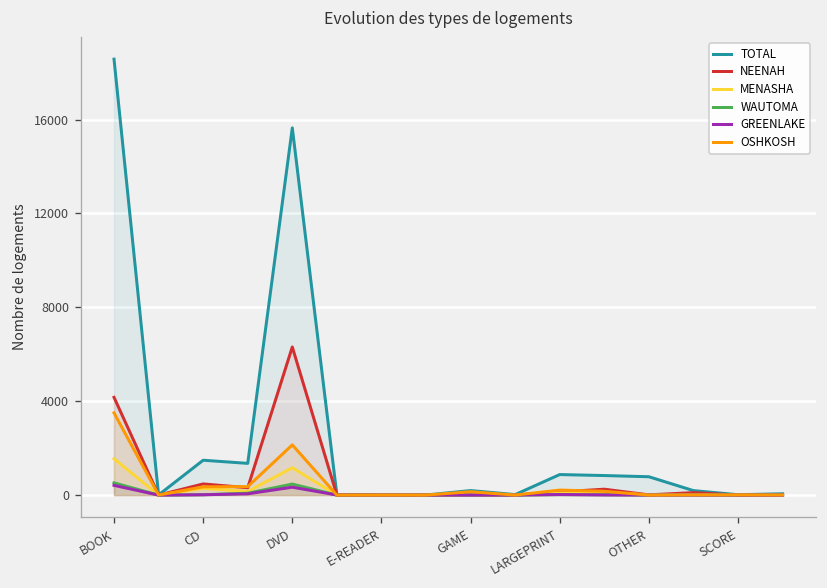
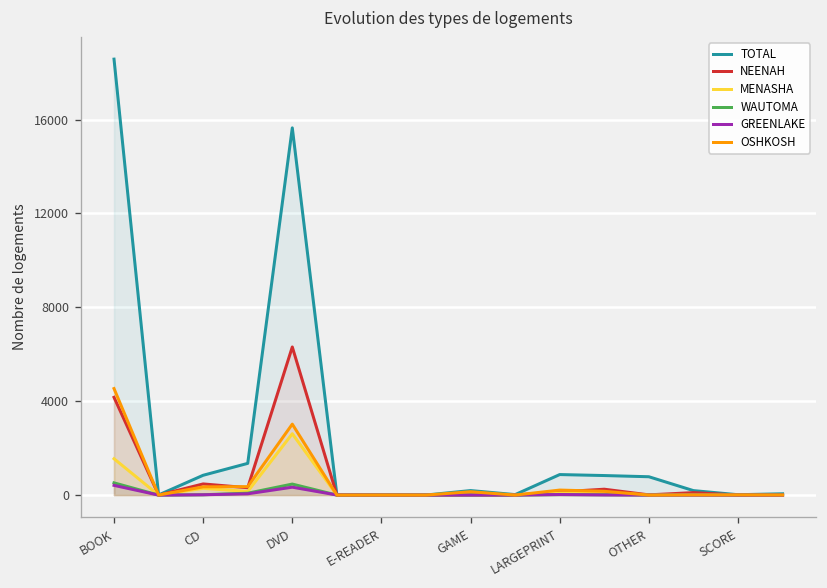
  {
    "TOTAL": {
      "BOOK": 18600,
-     "CD": 1500,
+     "CD": 800,
      "DVD": 15600,
      "LARGEPRINT": 900,
      "OTHER": 800
    },
    "NEENAH": {
      "BOOK": 4200,
      "DVD": 6300
    },
    "MENASHA": {
      "BOOK": 1500,
-     "DVD": 1200
+     "DVD": 2600
    },
    "WAUTOMA": {
      "DVD": 500
    },
    "GREENLAKE": {
      "DVD": 300
    },
    "OSHKOSH": {
-     "BOOK": 3500,
-     "DVD": 2100
+     "BOOK": 4500,
+     "DVD": 3000
    }
  }
